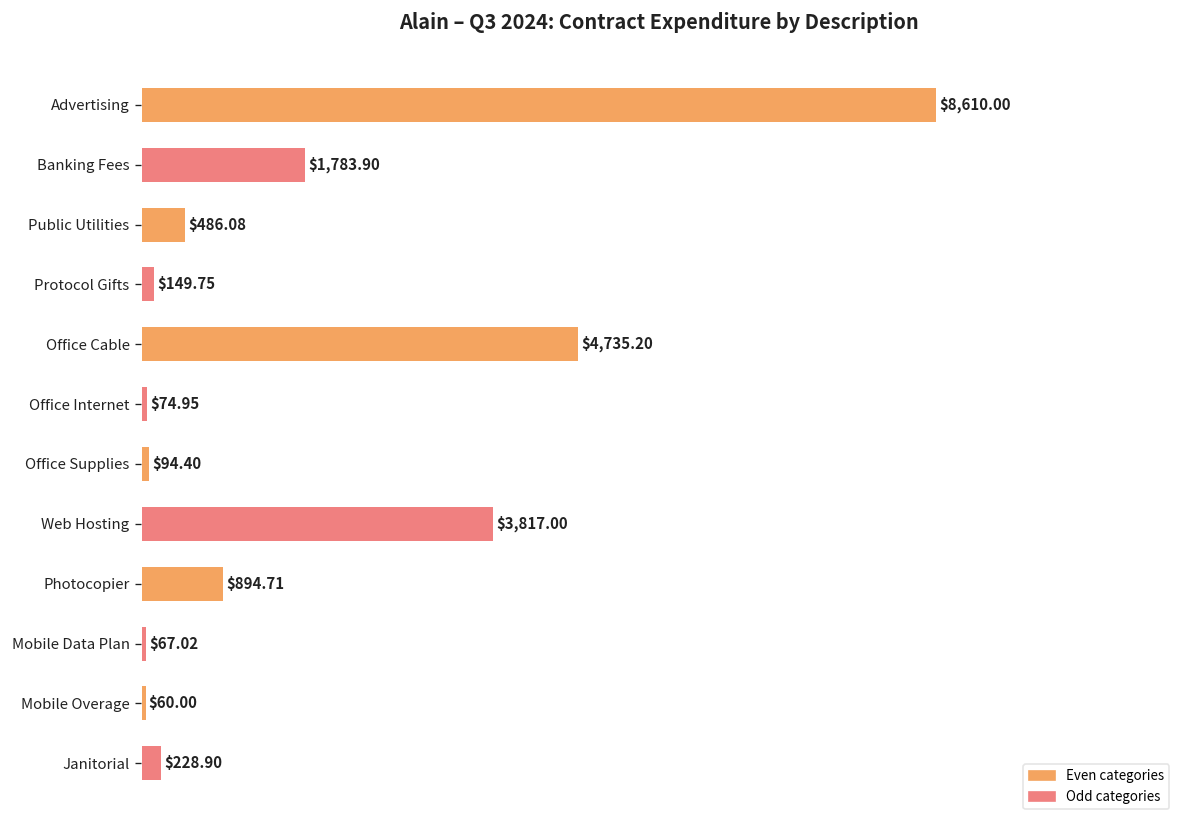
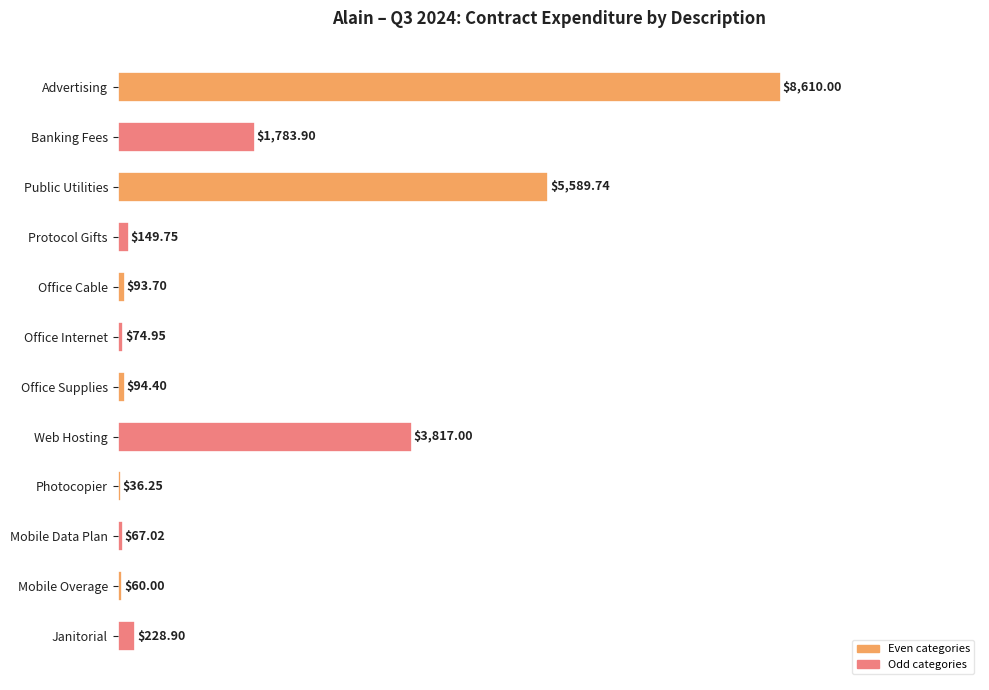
  {
    "Advertising": "$8,610.00",
    "Banking Fees": "$1,783.90",
-   "Public Utilities": "$486.08",
+   "Public Utilities": "$5,589.74",
    "Protocol Gifts": "$149.75",
-   "Office Cable": "$4,735.20",
+   "Office Cable": "$93.70",
    "Office Internet": "$74.95",
    "Office Supplies": "$94.40",
    "Web Hosting": "$3,817.00",
-   "Photocopier": "$894.71",
+   "Photocopier": "$36.25",
    "Mobile Data Plan": "$67.02",
    "Mobile Overage": "$60.00",
    "Janitorial": "$228.90"
  }
